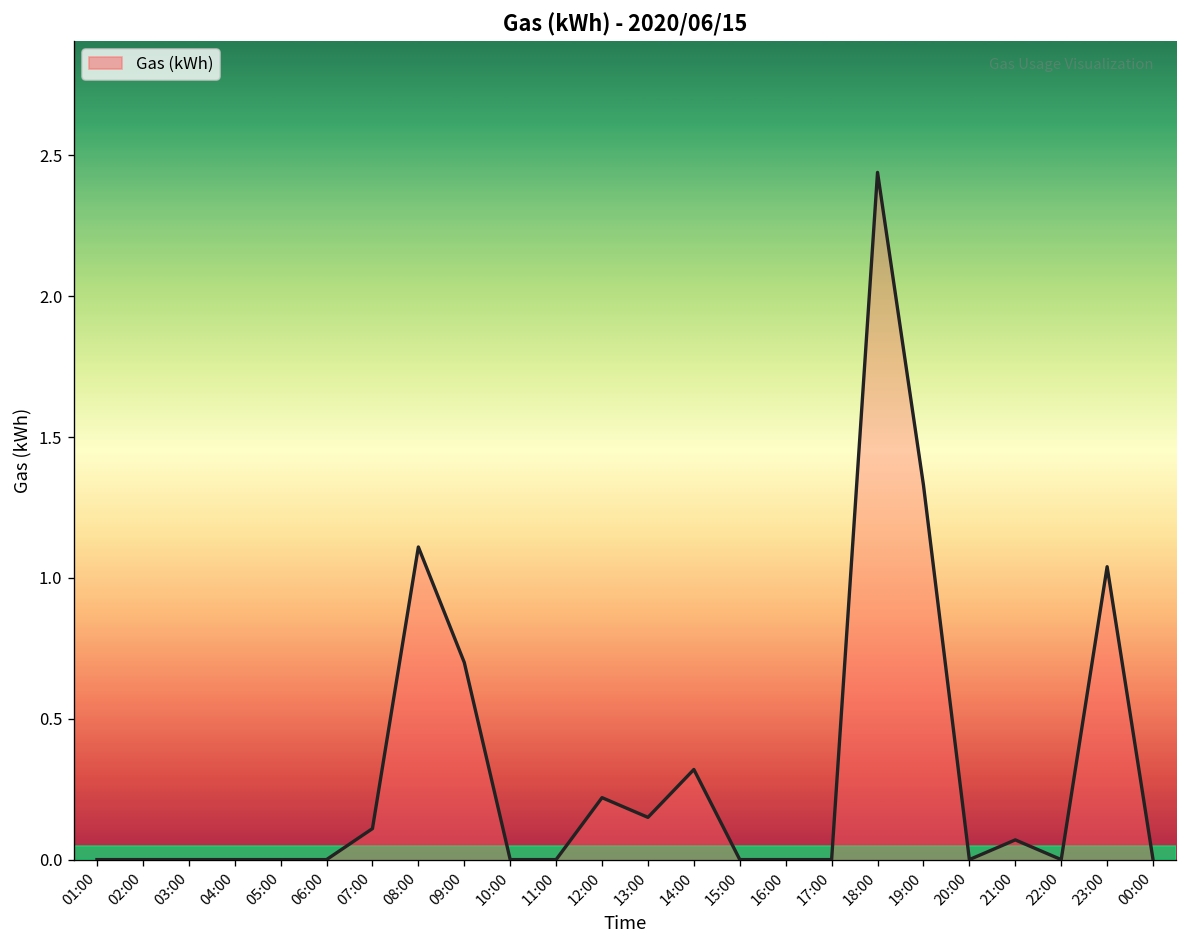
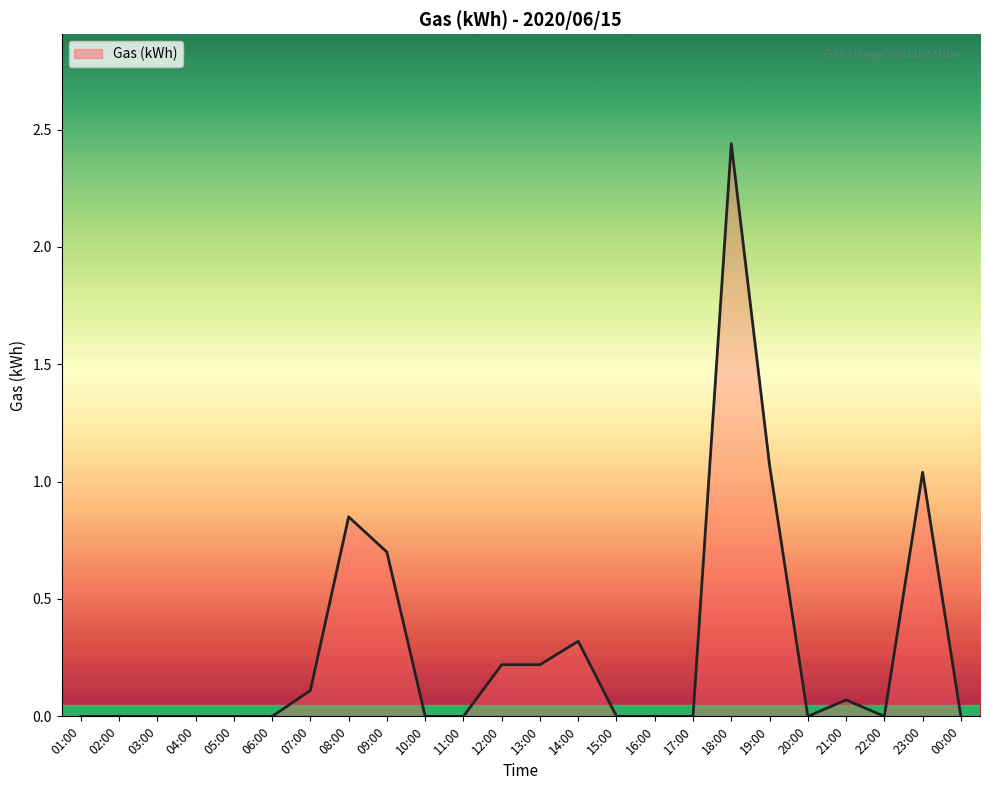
  {
    "07:00": 0.11,
-   "08:00": 1.11,
+   "08:00": 0.85,
    "09:00": 0.70,
    "12:00": 0.22,
-   "13:00": 0.15,
+   "13:00": 0.22,
    "14:00": 0.32,
    "18:00": 2.44,
-   "19:00": 1.33,
+   "19:00": 1.07,
    "21:00": 0.07,
    "23:00": 1.04
  }
